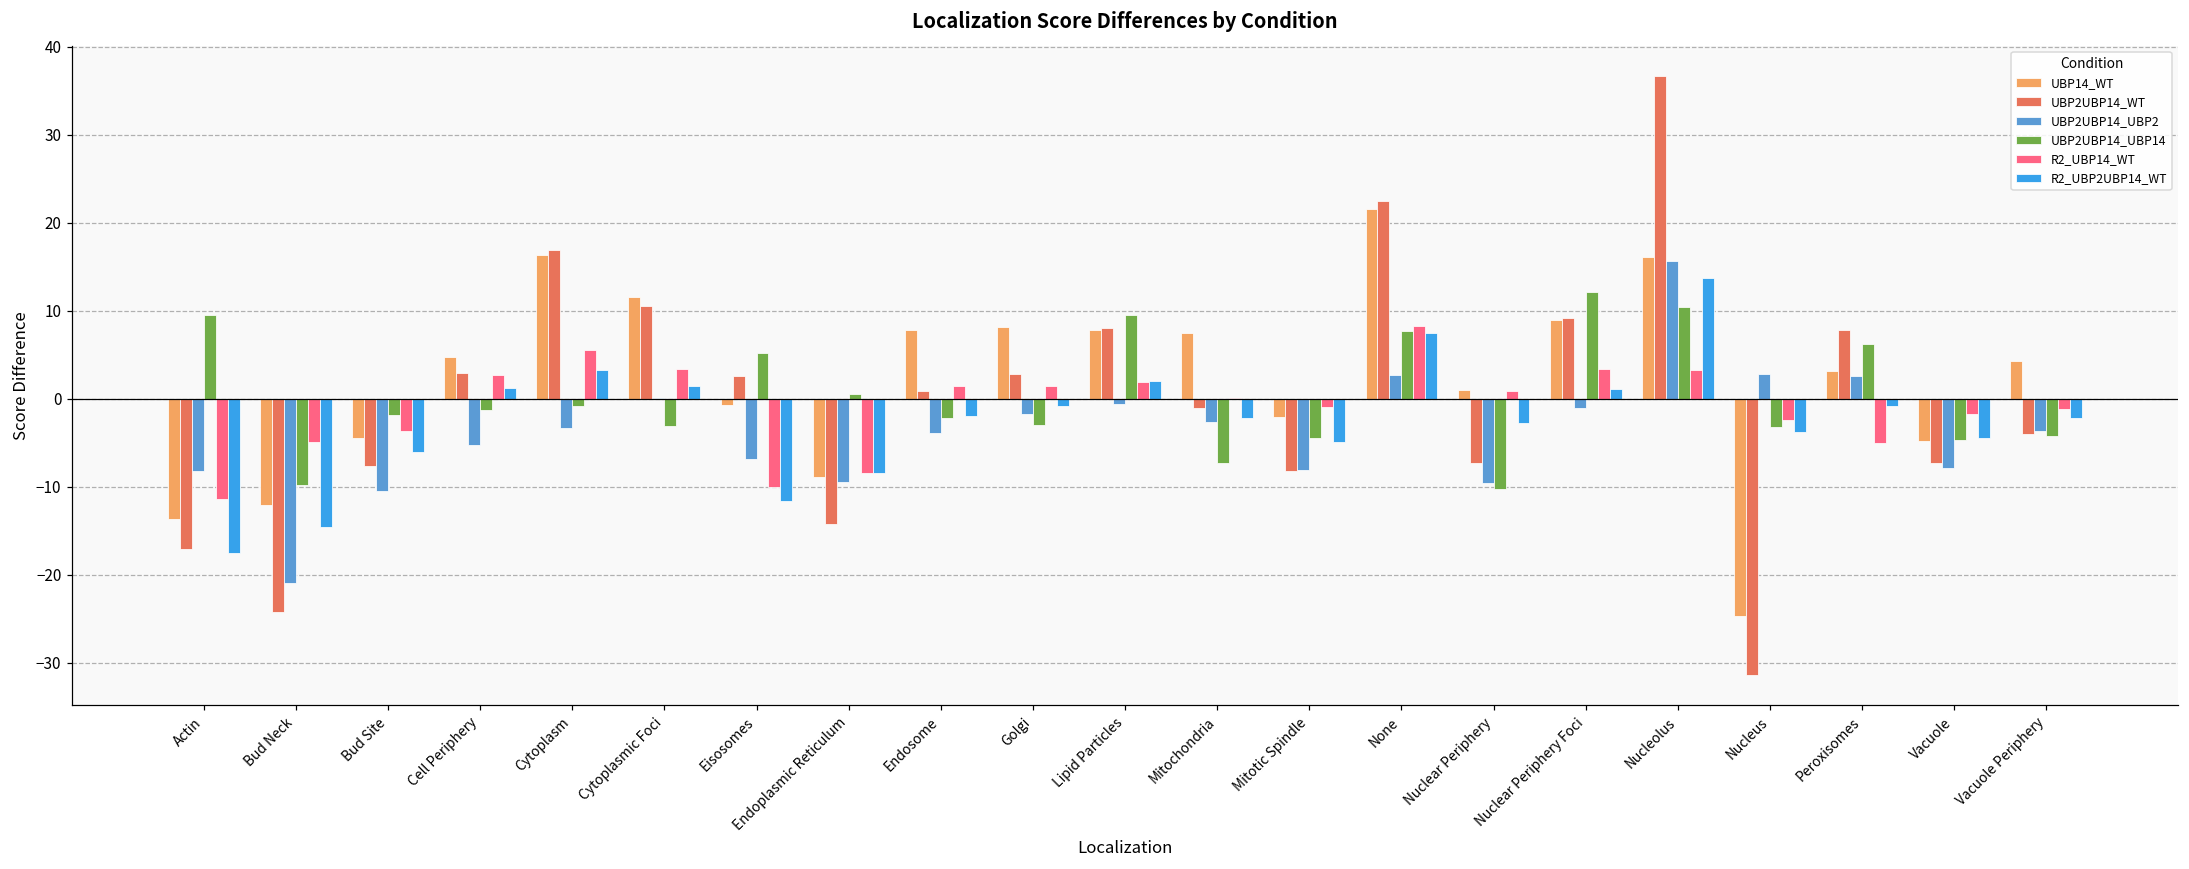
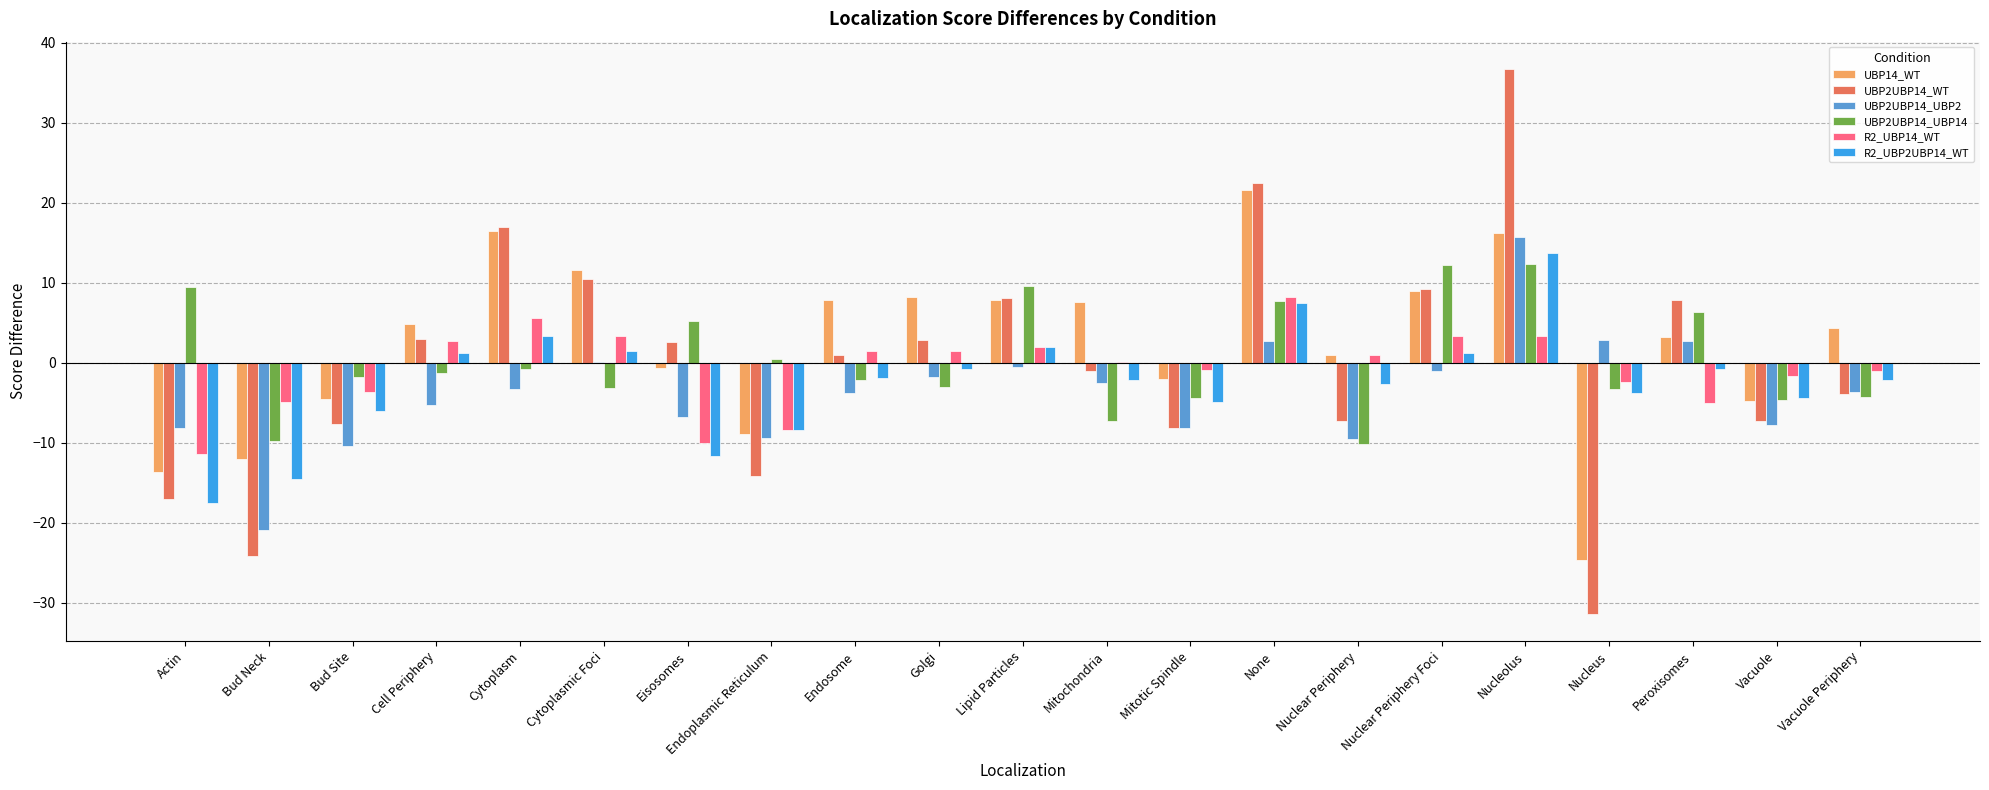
  {
    "UBP2UBP14_UBP14": {
      "Actin": 10,
      "Bud Neck": -10,
      "Bud Site": -2,
      "Cell Periphery": -1,
      "Cytoplasm": -1,
      "Cytoplasmic Foci": -3,
      "Eisosomes": 5,
      "Endoplasmic Reticulum": 1,
      "Endosome": -2,
      "Golgi": -3,
      "Lipid Particles": 10,
      "Mitochondria": -7,
      "Mitotic Spindle": -4,
      "None": 8,
      "Nuclear Periphery": -10,
      "Nuclear Periphery Foci": 12,
-     "Nucleolus": 10,
+     "Nucleolus": 12,
      "Nucleus": -3,
      "Peroxisomes": 6,
      "Vacuole": -5,
      "Vacuole Periphery": -4
    }
  }
